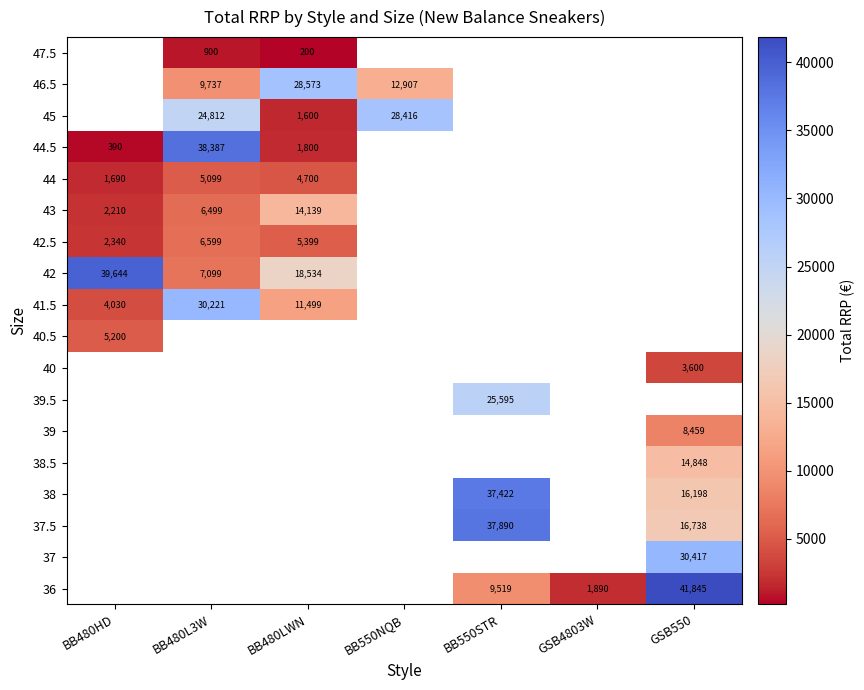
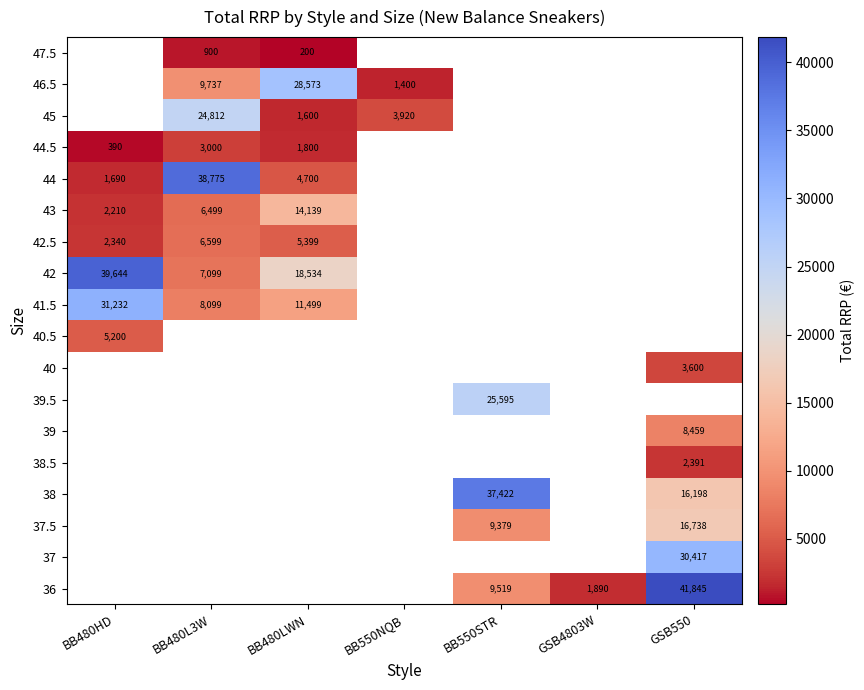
  {
    "47.5": {
      "BB480L3W": "900",
      "BB480LWN": "200"
    },
    "46.5": {
      "BB480L3W": "9,737",
      "BB480LWN": "28,573",
-     "BB550NQB": "12,907"
+     "BB550NQB": "1,400"
    },
    "45": {
      "BB480L3W": "24,812",
      "BB480LWN": "1,600",
-     "BB550NQB": "28,416"
+     "BB550NQB": "3,920"
    },
    "44.5": {
      "BB480HD": "390",
-     "BB480L3W": "38,387",
+     "BB480L3W": "3,000",
      "BB480LWN": "1,800"
    },
    "44": {
      "BB480HD": "1,690",
-     "BB480L3W": "5,099",
+     "BB480L3W": "38,775",
      "BB480LWN": "4,700"
    },
    "43": {
      "BB480HD": "2,210",
      "BB480L3W": "6,499",
      "BB480LWN": "14,139"
    },
    "42.5": {
      "BB480HD": "2,340",
      "BB480L3W": "6,599",
      "BB480LWN": "5,399"
    },
    "42": {
      "BB480HD": "39,644",
      "BB480L3W": "7,099",
      "BB480LWN": "18,534"
    },
    "41.5": {
-     "BB480HD": "4,030",
-     "BB480L3W": "30,221",
+     "BB480HD": "31,232",
+     "BB480L3W": "8,099",
      "BB480LWN": "11,499"
    },
    "40.5": {
      "BB480HD": "5,200"
    },
    "40": {
      "GSB550": "3,600"
    },
    "39.5": {
      "BB550STR": "25,595"
    },
    "39": {
      "GSB550": "8,459"
    },
    "38.5": {
-     "GSB550": "14,848"
+     "GSB550": "2,391"
    },
    "38": {
      "BB550STR": "37,422",
      "GSB550": "16,198"
    },
    "37.5": {
-     "BB550STR": "37,890",
+     "BB550STR": "9,379",
      "GSB550": "16,738"
    },
    "37": {
      "GSB550": "30,417"
    },
    "36": {
      "BB550STR": "9,519",
      "GSB4803W": "1,890",
      "GSB550": "41,845"
    }
  }
